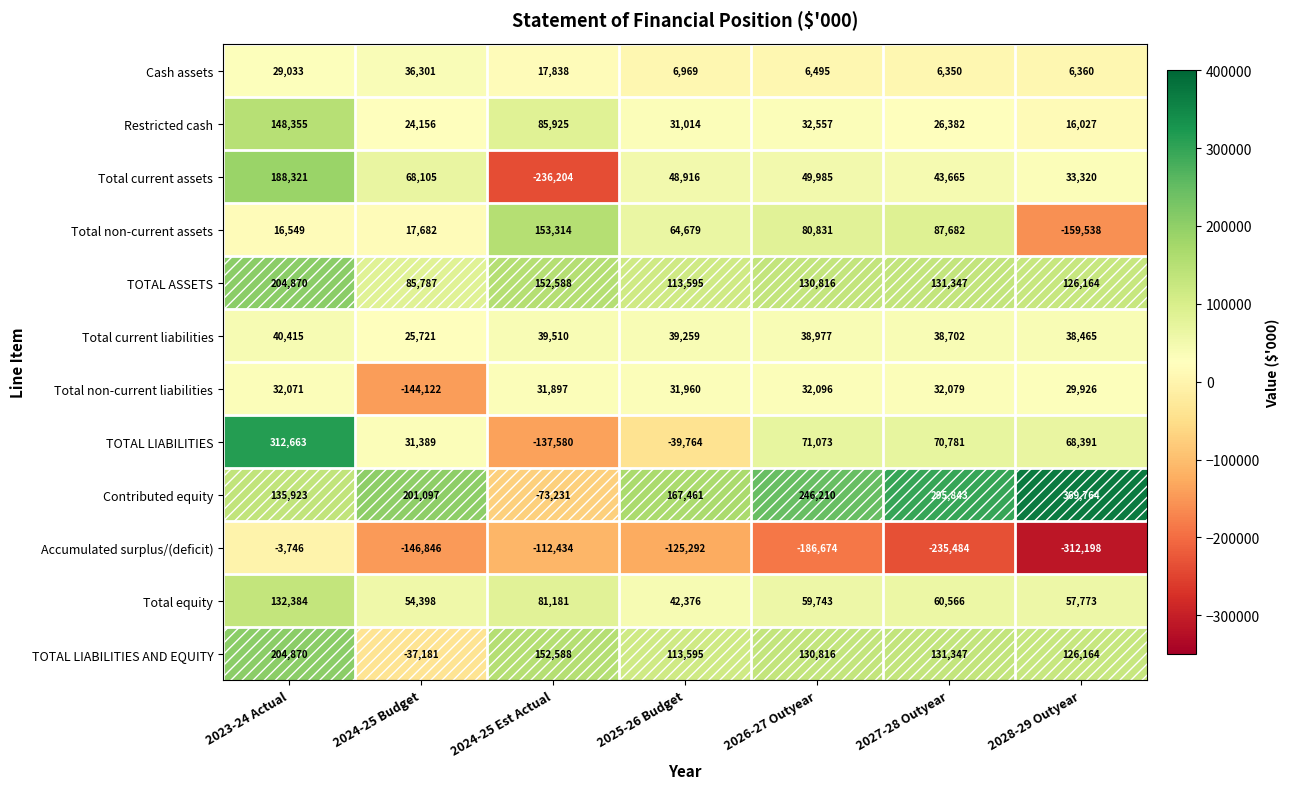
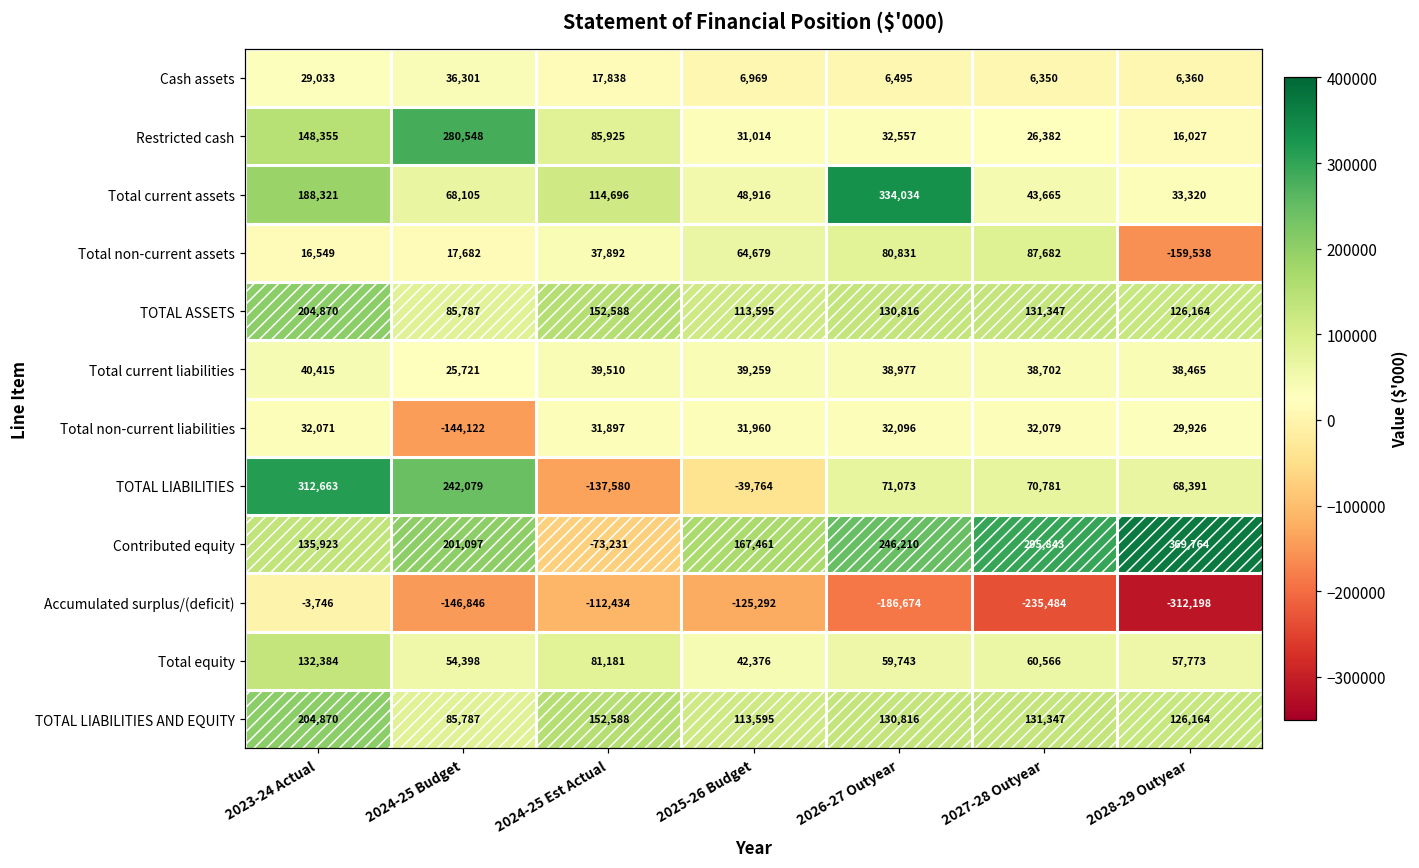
  {
    "Cash assets": {
      "2023-24 Actual": "29,033",
      "2024-25 Budget": "36,301",
      "2024-25 Est Actual": "17,838",
      "2025-26 Budget": "6,969",
      "2026-27 Outyear": "6,495",
      "2027-28 Outyear": "6,350",
      "2028-29 Outyear": "6,360"
    },
    "Restricted cash": {
      "2023-24 Actual": "148,355",
-     "2024-25 Budget": "24,156",
+     "2024-25 Budget": "280,548",
      "2024-25 Est Actual": "85,925",
      "2025-26 Budget": "31,014",
      "2026-27 Outyear": "32,557",
      "2027-28 Outyear": "26,382",
      "2028-29 Outyear": "16,027"
    },
    "Total current assets": {
      "2023-24 Actual": "188,321",
      "2024-25 Budget": "68,105",
-     "2024-25 Est Actual": "-236,204",
+     "2024-25 Est Actual": "114,696",
      "2025-26 Budget": "48,916",
-     "2026-27 Outyear": "49,985",
+     "2026-27 Outyear": "334,034",
      "2027-28 Outyear": "43,665",
      "2028-29 Outyear": "33,320"
    },
    "Total non-current assets": {
      "2023-24 Actual": "16,549",
      "2024-25 Budget": "17,682",
-     "2024-25 Est Actual": "153,314",
+     "2024-25 Est Actual": "37,892",
      "2025-26 Budget": "64,679",
      "2026-27 Outyear": "80,831",
      "2027-28 Outyear": "87,682",
      "2028-29 Outyear": "-159,538"
    },
    "TOTAL ASSETS": {
      "2023-24 Actual": "204,870",
      "2024-25 Budget": "85,787",
      "2024-25 Est Actual": "152,588",
      "2025-26 Budget": "113,595",
      "2026-27 Outyear": "130,816",
      "2027-28 Outyear": "131,347",
      "2028-29 Outyear": "126,164"
    },
    "Total current liabilities": {
      "2023-24 Actual": "40,415",
      "2024-25 Budget": "25,721",
      "2024-25 Est Actual": "39,510",
      "2025-26 Budget": "39,259",
      "2026-27 Outyear": "38,977",
      "2027-28 Outyear": "38,702",
      "2028-29 Outyear": "38,465"
    },
    "Total non-current liabilities": {
      "2023-24 Actual": "32,071",
      "2024-25 Budget": "-144,122",
      "2024-25 Est Actual": "31,897",
      "2025-26 Budget": "31,960",
      "2026-27 Outyear": "32,096",
      "2027-28 Outyear": "32,079",
      "2028-29 Outyear": "29,926"
    },
    "TOTAL LIABILITIES": {
      "2023-24 Actual": "312,663",
-     "2024-25 Budget": "31,389",
+     "2024-25 Budget": "242,079",
      "2024-25 Est Actual": "-137,580",
      "2025-26 Budget": "-39,764",
      "2026-27 Outyear": "71,073",
      "2027-28 Outyear": "70,781",
      "2028-29 Outyear": "68,391"
    },
    "Contributed equity": {
      "2023-24 Actual": "135,923",
      "2024-25 Budget": "201,097",
      "2024-25 Est Actual": "-73,231",
      "2025-26 Budget": "167,461",
      "2026-27 Outyear": "246,210",
      "2027-28 Outyear": "295,843",
      "2028-29 Outyear": "369,764"
    },
    "Accumulated surplus/(deficit)": {
      "2023-24 Actual": "-3,746",
      "2024-25 Budget": "-146,846",
      "2024-25 Est Actual": "-112,434",
      "2025-26 Budget": "-125,292",
      "2026-27 Outyear": "-186,674",
      "2027-28 Outyear": "-235,484",
      "2028-29 Outyear": "-312,198"
    },
    "Total equity": {
      "2023-24 Actual": "132,384",
      "2024-25 Budget": "54,398",
      "2024-25 Est Actual": "81,181",
      "2025-26 Budget": "42,376",
      "2026-27 Outyear": "59,743",
      "2027-28 Outyear": "60,566",
      "2028-29 Outyear": "57,773"
    },
    "TOTAL LIABILITIES AND EQUITY": {
      "2023-24 Actual": "204,870",
-     "2024-25 Budget": "-37,181",
+     "2024-25 Budget": "85,787",
      "2024-25 Est Actual": "152,588",
      "2025-26 Budget": "113,595",
      "2026-27 Outyear": "130,816",
      "2027-28 Outyear": "131,347",
      "2028-29 Outyear": "126,164"
    }
  }
